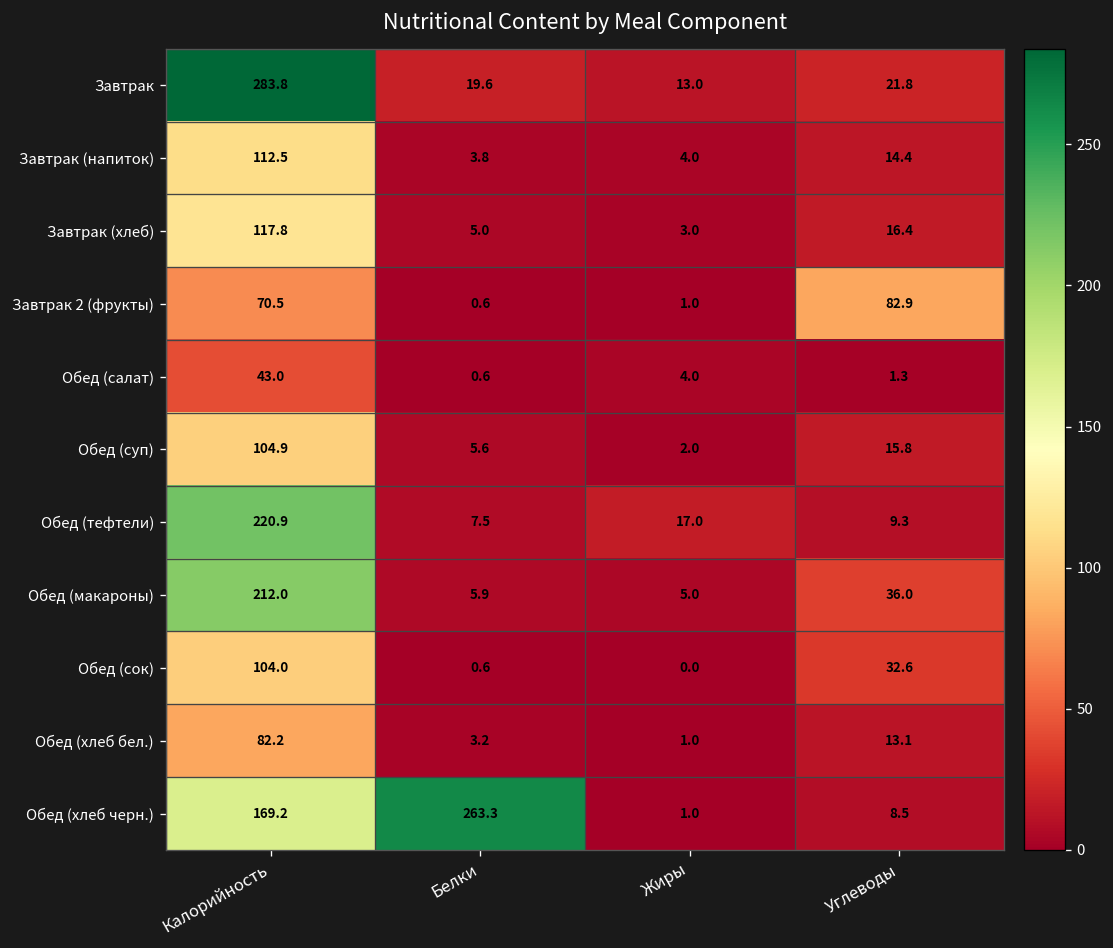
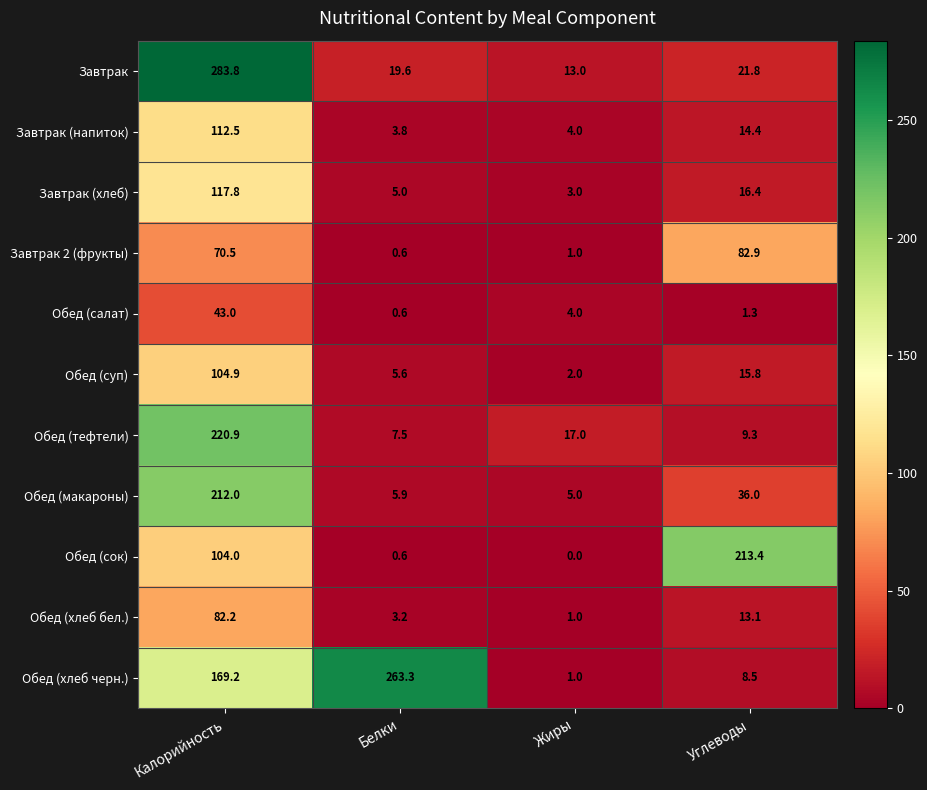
  {
    "Завтрак": {
      "Калорийность": 283.8,
      "Белки": 19.6,
      "Жиры": 13.0,
      "Углеводы": 21.8
    },
    "Завтрак (напиток)": {
      "Калорийность": 112.5,
      "Белки": 3.8,
      "Жиры": 4.0,
      "Углеводы": 14.4
    },
    "Завтрак (хлеб)": {
      "Калорийность": 117.8,
      "Белки": 5.0,
      "Жиры": 3.0,
      "Углеводы": 16.4
    },
    "Завтрак 2 (фрукты)": {
      "Калорийность": 70.5,
      "Белки": 0.6,
      "Жиры": 1.0,
      "Углеводы": 82.9
    },
    "Обед (салат)": {
      "Калорийность": 43.0,
      "Белки": 0.6,
      "Жиры": 4.0,
      "Углеводы": 1.3
    },
    "Обед (суп)": {
      "Калорийность": 104.9,
      "Белки": 5.6,
      "Жиры": 2.0,
      "Углеводы": 15.8
    },
    "Обед (тефтели)": {
      "Калорийность": 220.9,
      "Белки": 7.5,
      "Жиры": 17.0,
      "Углеводы": 9.3
    },
    "Обед (макароны)": {
      "Калорийность": 212.0,
      "Белки": 5.9,
      "Жиры": 5.0,
      "Углеводы": 36.0
    },
    "Обед (сок)": {
      "Калорийность": 104.0,
      "Белки": 0.6,
      "Жиры": 0.0,
-     "Углеводы": 32.6
+     "Углеводы": 213.4
    },
    "Обед (хлеб бел.)": {
      "Калорийность": 82.2,
      "Белки": 3.2,
      "Жиры": 1.0,
      "Углеводы": 13.1
    },
    "Обед (хлеб черн.)": {
      "Калорийность": 169.2,
      "Белки": 263.3,
      "Жиры": 1.0,
      "Углеводы": 8.5
    }
  }
